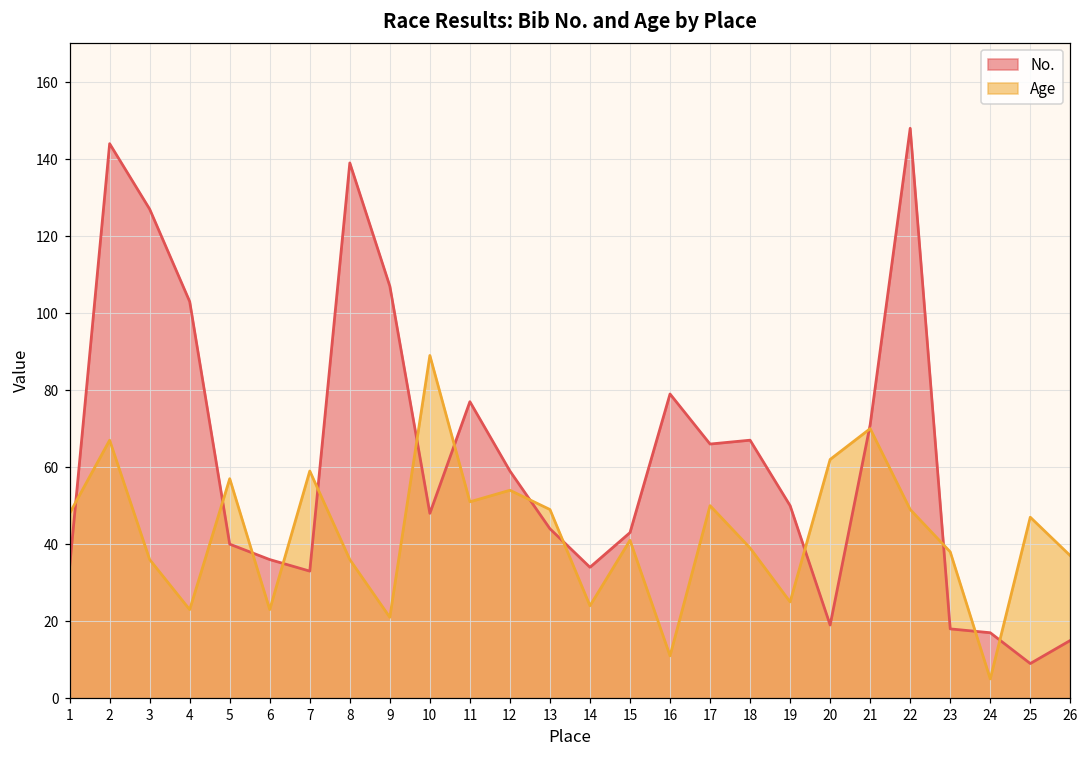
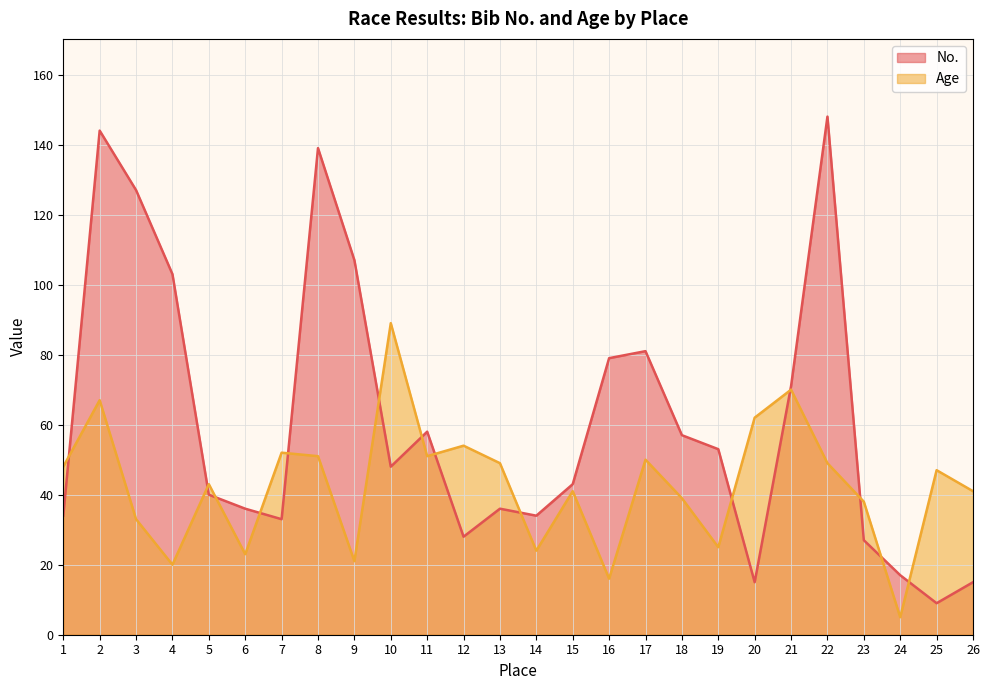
  {
    "No.": {
      "1": 34,
      "2": 144,
      "3": 127,
      "4": 103,
      "5": 40,
      "6": 36,
      "7": 33,
      "8": 139,
      "9": 107,
      "10": 48,
-     "11": 77,
-     "12": 59,
-     "13": 44,
+     "11": 58,
+     "12": 28,
+     "13": 36,
      "14": 34,
      "15": 43,
      "16": 79,
-     "17": 66,
-     "18": 67,
-     "19": 50,
-     "20": 19,
+     "17": 81,
+     "18": 57,
+     "19": 53,
+     "20": 15,
      "21": 71,
      "22": 148,
-     "23": 18,
+     "23": 27,
      "24": 17,
      "25": 9,
      "26": 15
    },
    "Age": {
      "1": 48,
      "2": 67,
-     "3": 36,
-     "4": 23,
-     "5": 57,
+     "3": 33,
+     "4": 20,
+     "5": 43,
      "6": 23,
-     "7": 59,
-     "8": 36,
+     "7": 52,
+     "8": 51,
      "9": 21,
      "10": 89,
      "11": 51,
      "12": 54,
      "13": 49,
      "14": 24,
      "15": 41,
-     "16": 11,
+     "16": 16,
      "17": 50,
      "18": 39,
      "19": 25,
      "20": 62,
      "21": 70,
      "22": 49,
      "23": 38,
      "24": 5,
      "25": 47,
-     "26": 37
+     "26": 41
    }
  }
